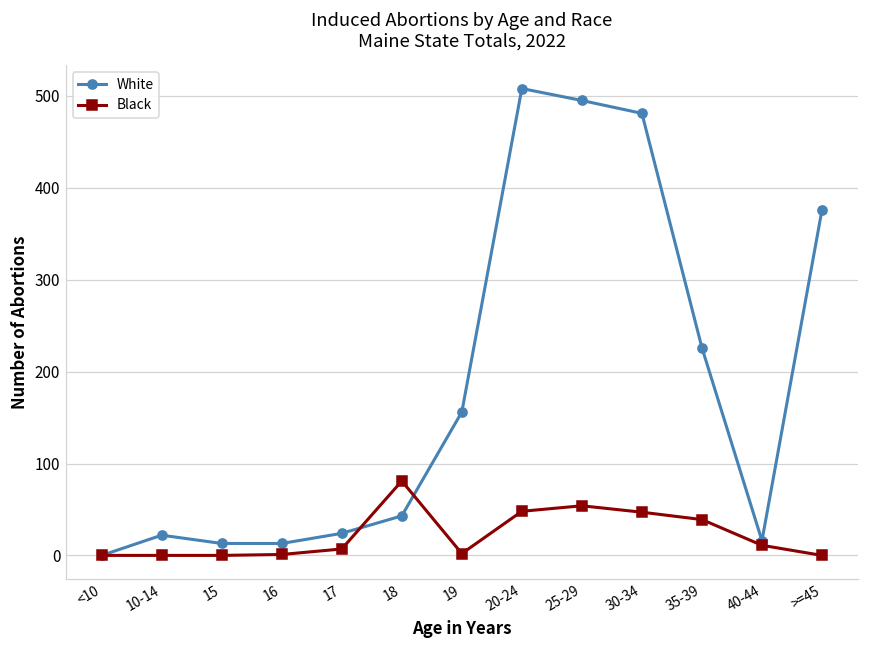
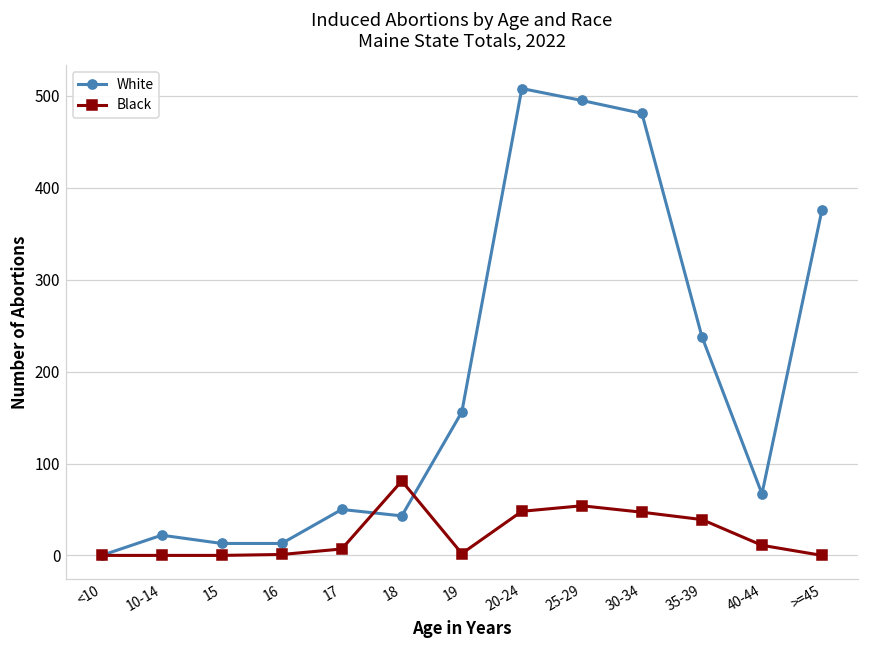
  {
    "White": {
      "10-14": 20,
      "15": 10,
      "16": 10,
-     "17": 20,
+     "17": 50,
      "18": 40,
      "19": 160,
      "20-24": 510,
      "25-29": 500,
      "30-34": 480,
-     "35-39": 230,
-     "40-44": 20,
+     "35-39": 240,
+     "40-44": 70,
      ">=45": 380
    },
    "Black": {
      "10-14": 0,
      "15": 0,
      "16": 0,
      "17": 10,
      "18": 80,
      "19": 0,
      "20-24": 50,
      "25-29": 50,
      "30-34": 50,
      "35-39": 40,
      "40-44": 10,
      ">=45": 0
    }
  }
